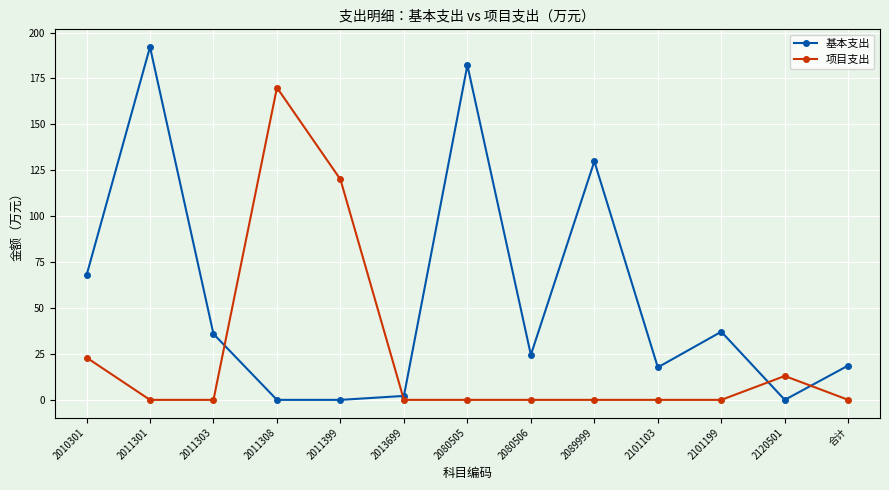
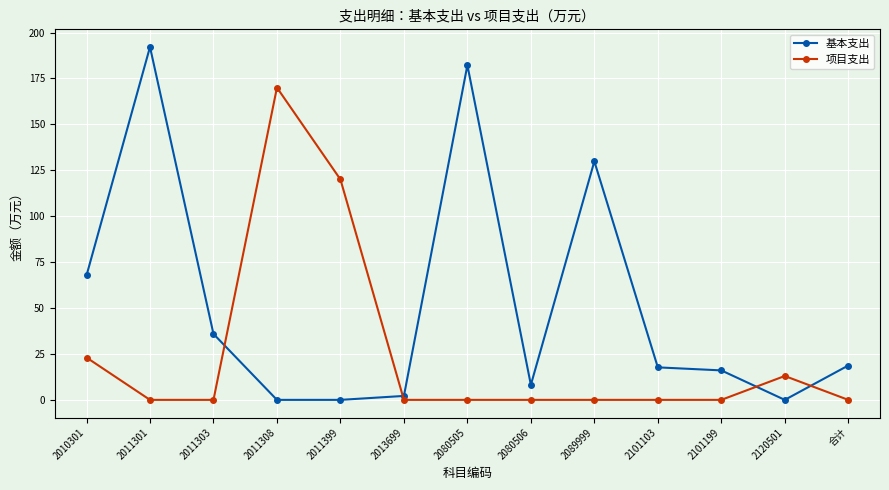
  {
    "基本支出": {
      "2010301": 68,
      "2011301": 192,
      "2011303": 36,
      "2011308": 0,
      "2011399": 0,
      "2013699": 2,
      "2080505": 182,
-     "2080506": 24,
+     "2080506": 8,
      "2089999": 130,
      "2101103": 18,
-     "2101199": 37,
+     "2101199": 16,
      "2120501": 0,
      "合计": 19
    },
    "项目支出": {
      "2010301": 23,
      "2011301": 0,
      "2011303": 0,
      "2011308": 170,
      "2011399": 120,
      "2013699": 0,
      "2080505": 0,
      "2080506": 0,
      "2089999": 0,
      "2101103": 0,
      "2101199": 0,
      "2120501": 13,
      "合计": 0
    }
  }
